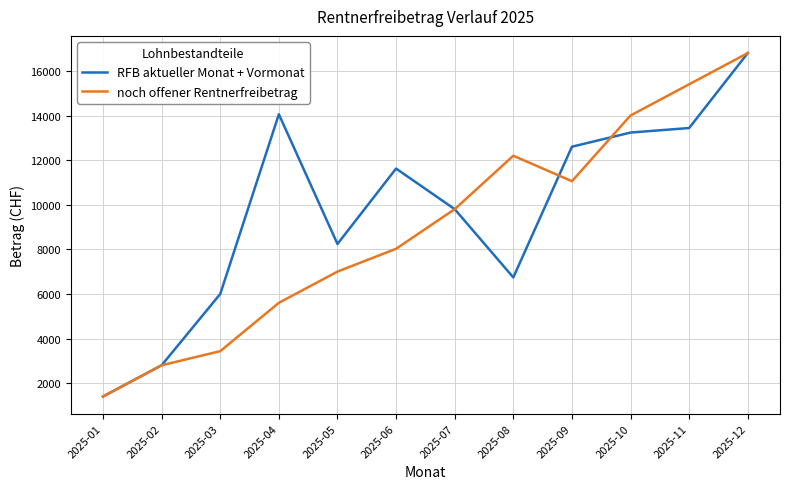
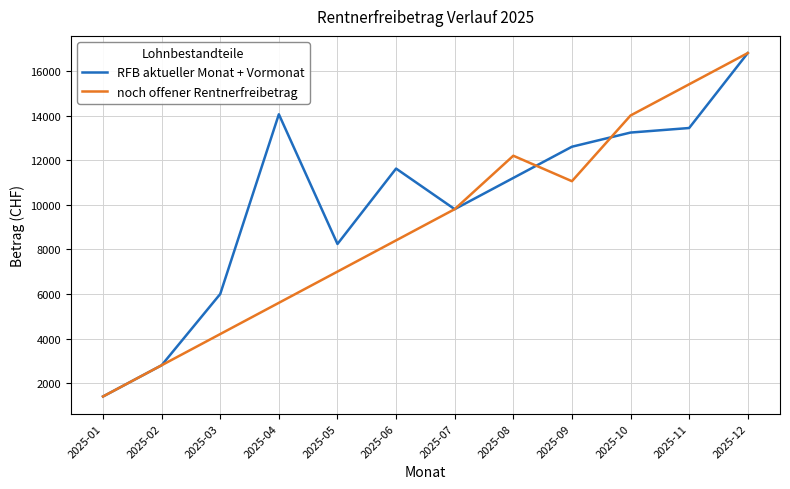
  {
    "RFB aktueller Monat + Vormonat": {
      "2025-03": 6000,
      "2025-04": 14100,
      "2025-05": 8200,
      "2025-06": 11600,
-     "2025-08": 6700,
+     "2025-08": 11200,
      "2025-09": 12600,
      "2025-10": 13200,
      "2025-11": 13400
    },
    "noch offener Rentnerfreibetrag": {
-     "2025-03": 3400,
+     "2025-03": 4200,
      "2025-04": 5600,
      "2025-05": 7000,
-     "2025-06": 8000,
+     "2025-06": 8400,
      "2025-08": 12200,
      "2025-09": 11100,
      "2025-10": 14000,
      "2025-11": 15400
    }
  }
